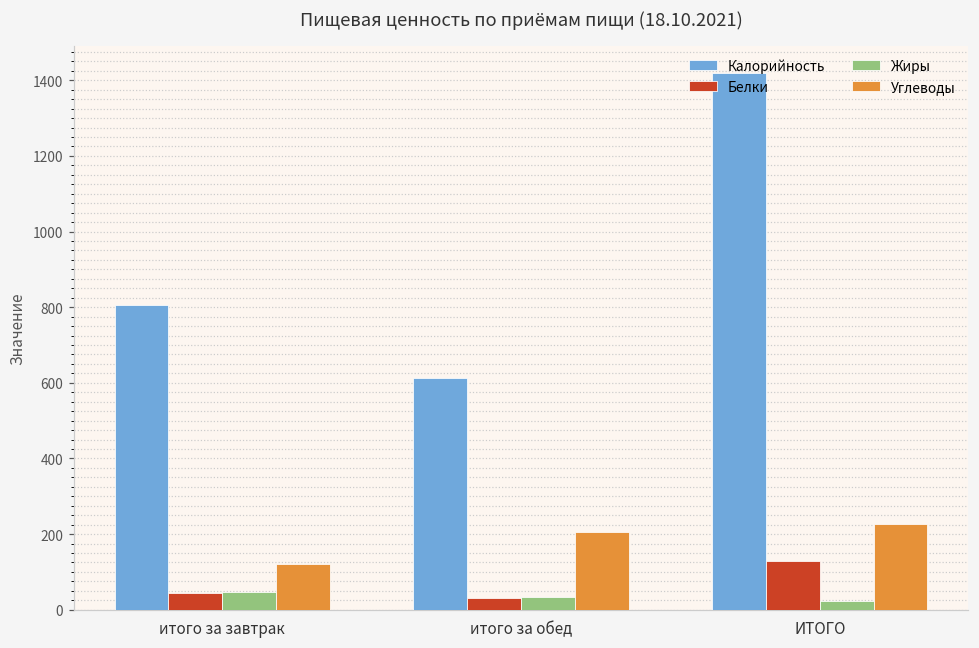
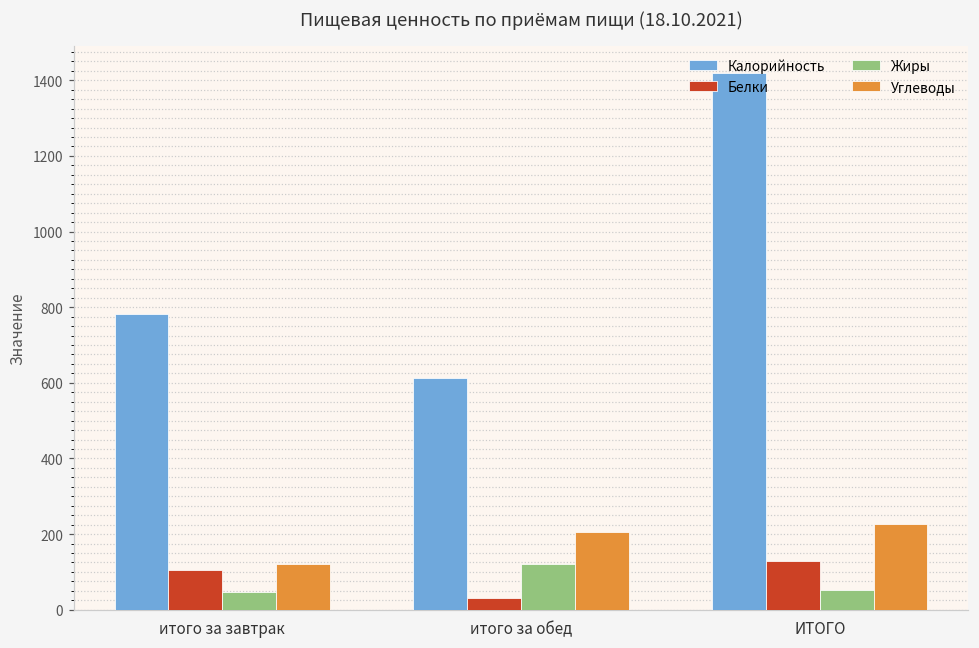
  {
    "Калорийность": {
-     "итого за завтрак": 810,
+     "итого за завтрак": 780,
      "итого за обед": 610,
      "ИТОГО": 1420
    },
    "Белки": {
-     "итого за завтрак": 40,
+     "итого за завтрак": 110,
      "итого за обед": 30,
      "ИТОГО": 130
    },
    "Жиры": {
      "итого за завтрак": 50,
-     "итого за обед": 30,
-     "ИТОГО": 20
+     "итого за обед": 120,
+     "ИТОГО": 50
    },
    "Углеводы": {
      "итого за завтрак": 120,
      "итого за обед": 200,
      "ИТОГО": 230
    }
  }
